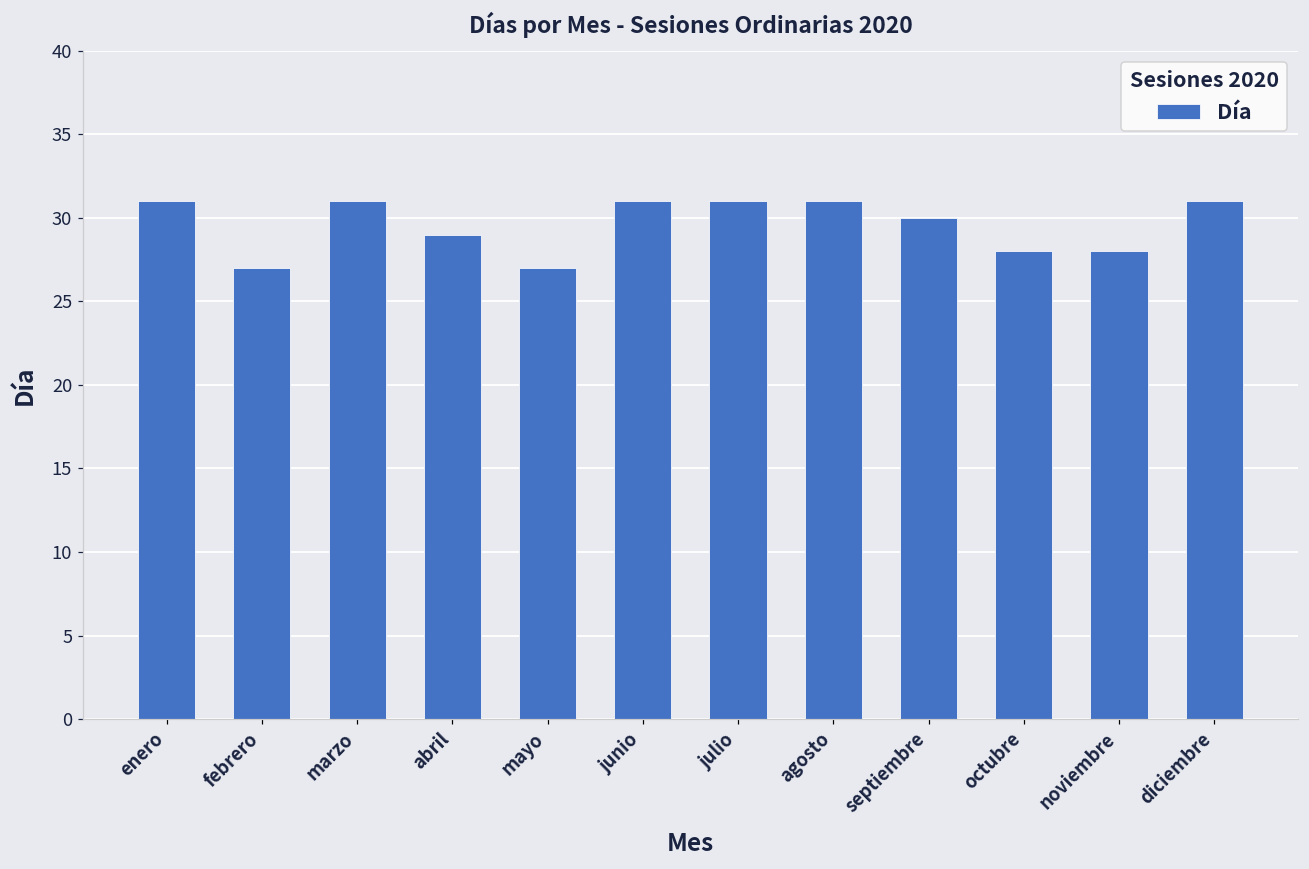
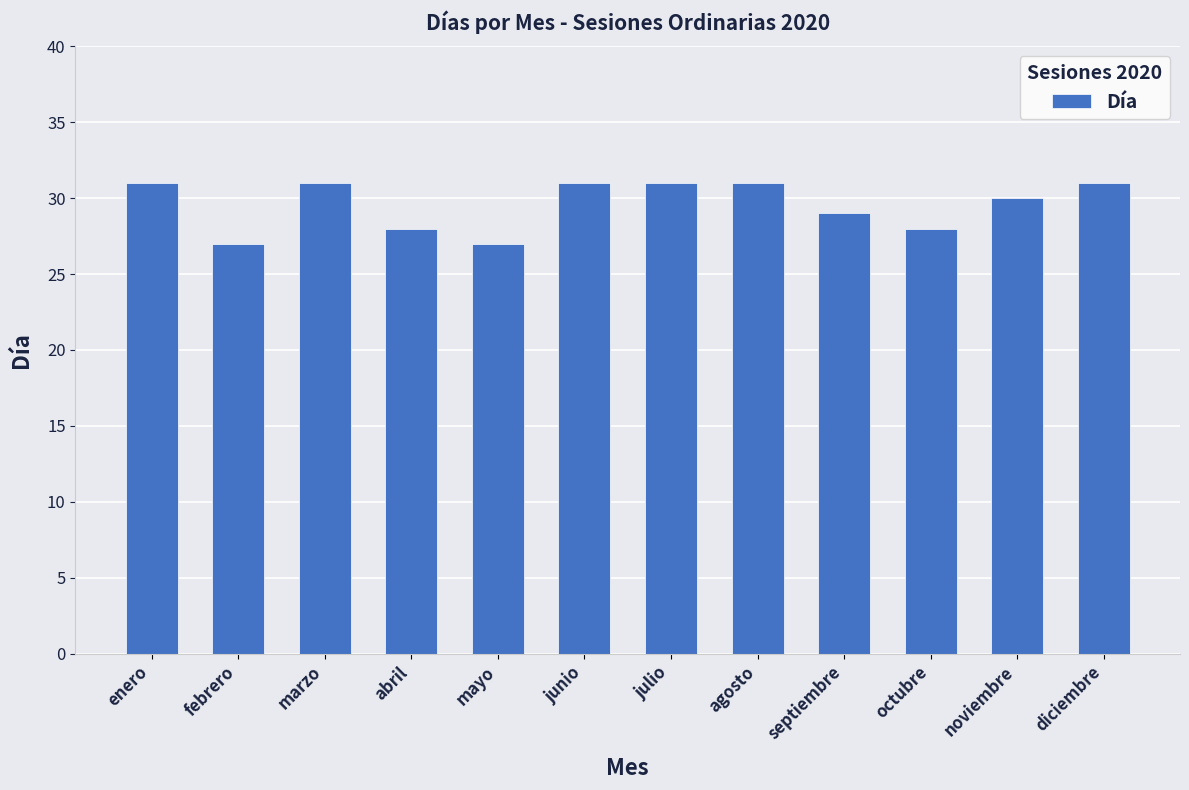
  {
    "enero": 31,
    "febrero": 27,
    "marzo": 31,
-   "abril": 29,
+   "abril": 28,
    "mayo": 27,
    "junio": 31,
    "julio": 31,
    "agosto": 31,
-   "septiembre": 30,
+   "septiembre": 29,
    "octubre": 28,
-   "noviembre": 28,
+   "noviembre": 30,
    "diciembre": 31
  }
